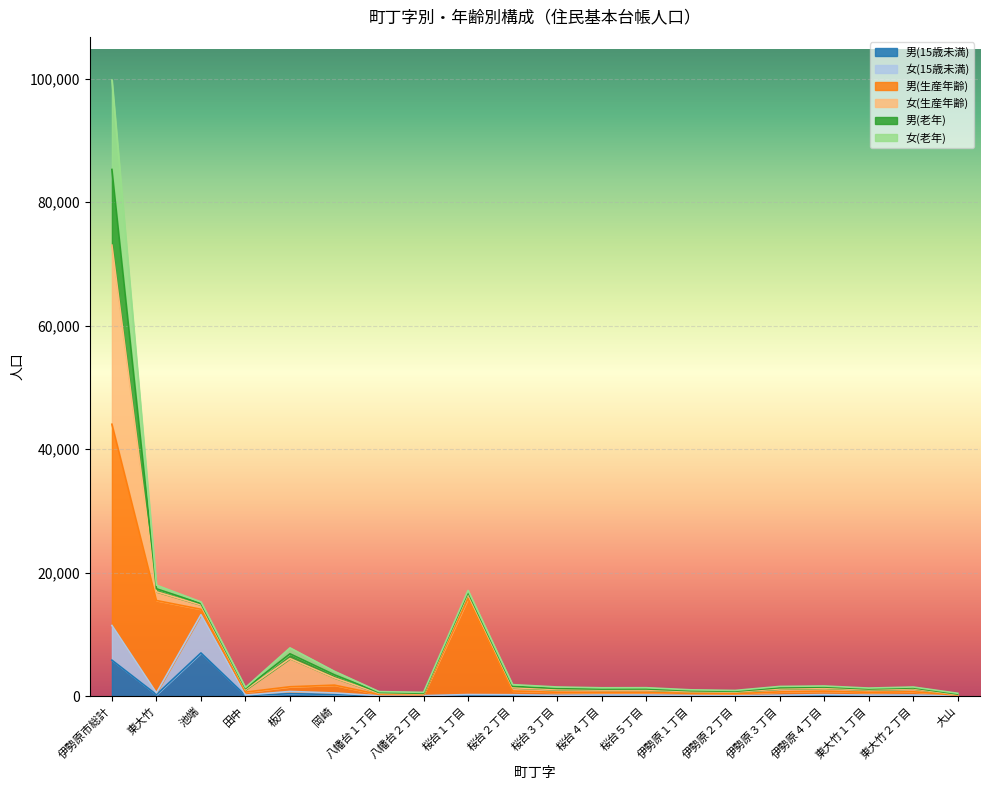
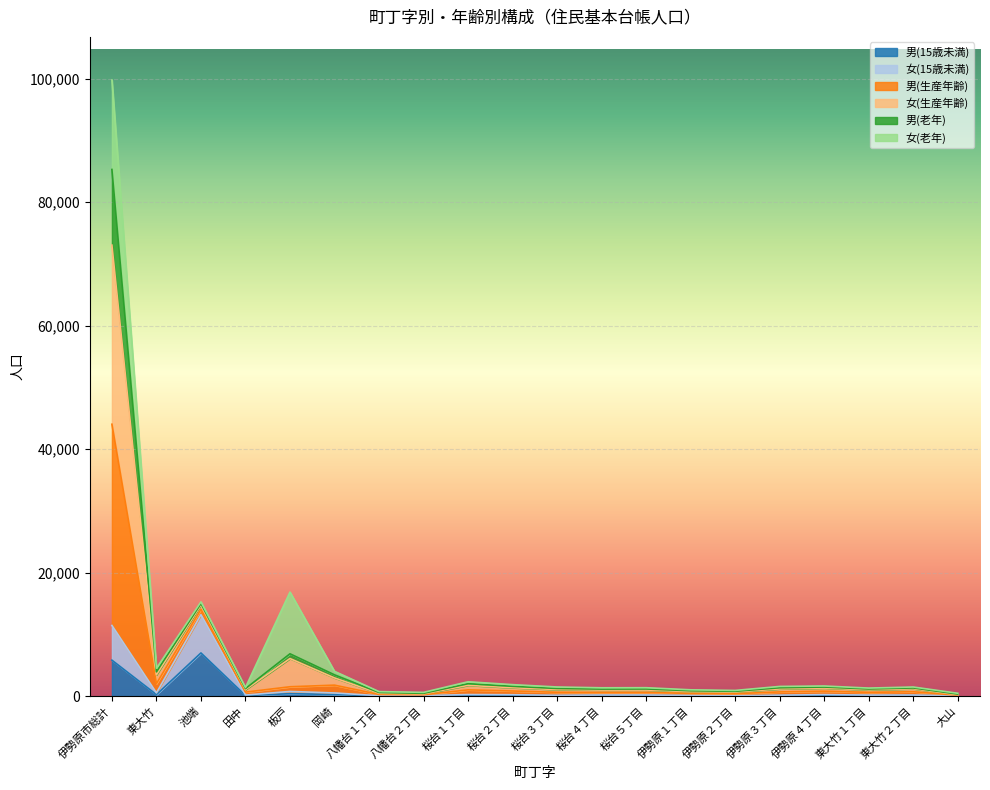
  {
    "男(15歳未満)": {
      "伊勢原市総計": "6,000",
      "池端": "7,000"
    },
    "女(15歳未満)": {
      "伊勢原市総計": "6,000",
      "池端": "6,000"
    },
    "男(生産年齢)": {
      "伊勢原市総計": "33,000",
-     "東大竹": "15,000",
+     "東大竹": "2,000",
      "池端": "1,000",
      "板戸": "1,000",
      "岡崎": "1,000",
-     "桜台１丁目": "16,000",
+     "桜台１丁目": "1,000",
      "桜台２丁目": "1,000",
      "桜台３丁目": "0",
      "伊勢原３丁目": "1,000",
      "伊勢原４丁目": "1,000",
      "東大竹２丁目": "1,000"
    },
    "女(生産年齢)": {
      "伊勢原市総計": "29,000",
      "東大竹": "1,000",
      "板戸": "5,000",
      "岡崎": "1,000"
    },
    "男(老年)": {
      "伊勢原市総計": "12,000",
      "東大竹": "0",
      "板戸": "1,000",
      "岡崎": "0"
    },
    "女(老年)": {
      "伊勢原市総計": "14,000",
      "東大竹": "1,000",
-     "板戸": "1,000",
+     "板戸": "10,000",
      "岡崎": "1,000"
    }
  }
